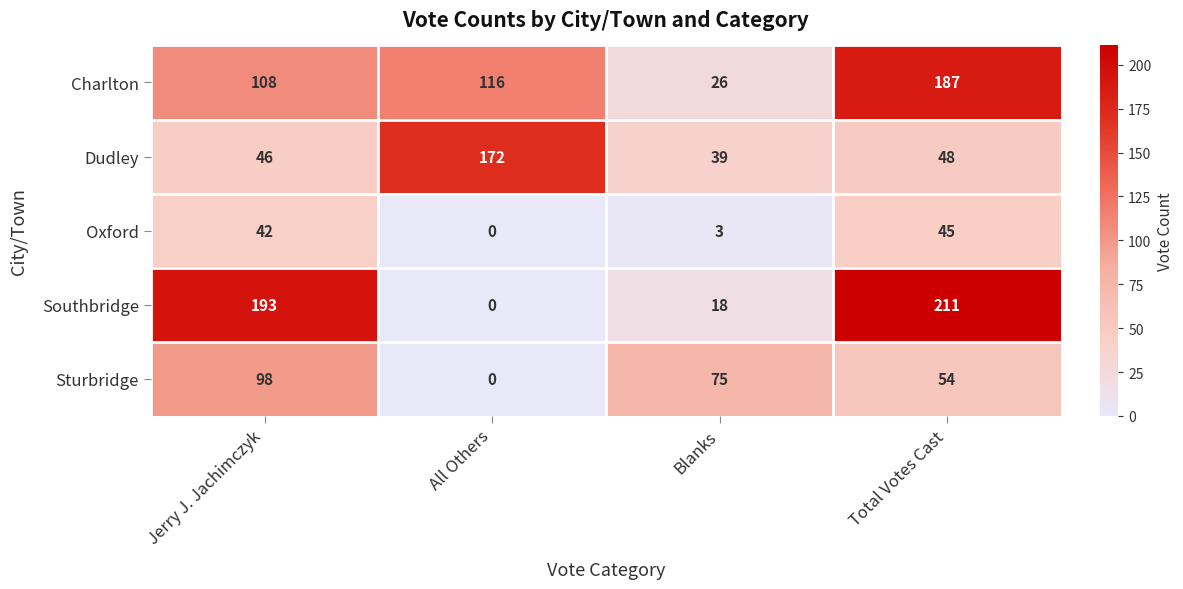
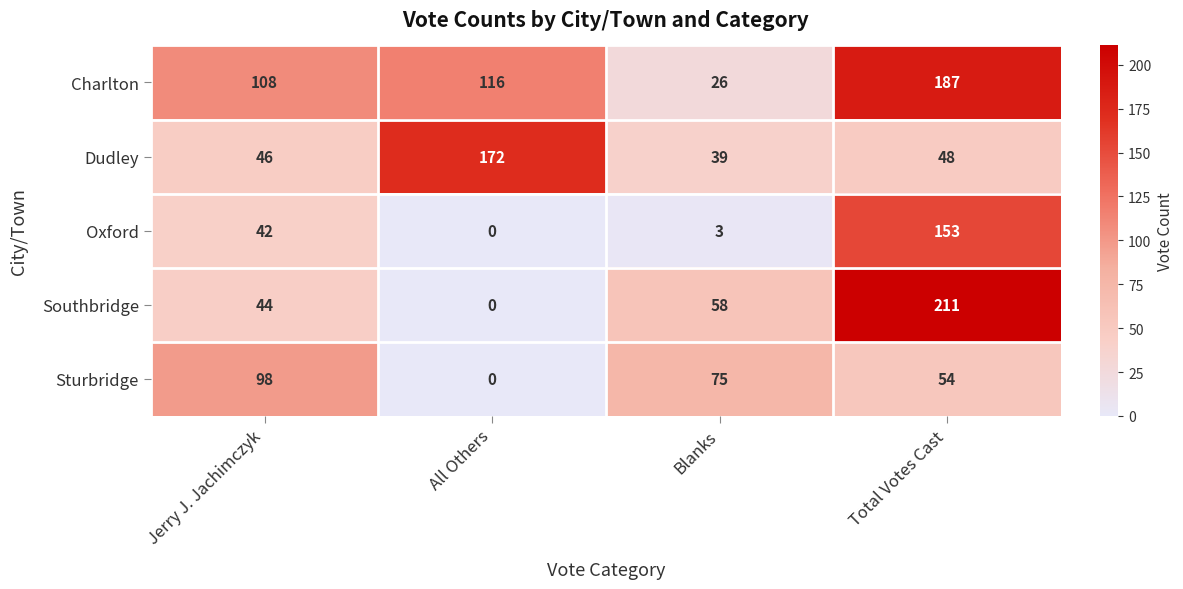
  {
    "Charlton": {
      "Jerry J. Jachimczyk": 108,
      "All Others": 116,
      "Blanks": 26,
      "Total Votes Cast": 187
    },
    "Dudley": {
      "Jerry J. Jachimczyk": 46,
      "All Others": 172,
      "Blanks": 39,
      "Total Votes Cast": 48
    },
    "Oxford": {
      "Jerry J. Jachimczyk": 42,
      "All Others": 0,
      "Blanks": 3,
-     "Total Votes Cast": 45
+     "Total Votes Cast": 153
    },
    "Southbridge": {
-     "Jerry J. Jachimczyk": 193,
+     "Jerry J. Jachimczyk": 44,
      "All Others": 0,
-     "Blanks": 18,
+     "Blanks": 58,
      "Total Votes Cast": 211
    },
    "Sturbridge": {
      "Jerry J. Jachimczyk": 98,
      "All Others": 0,
      "Blanks": 75,
      "Total Votes Cast": 54
    }
  }
